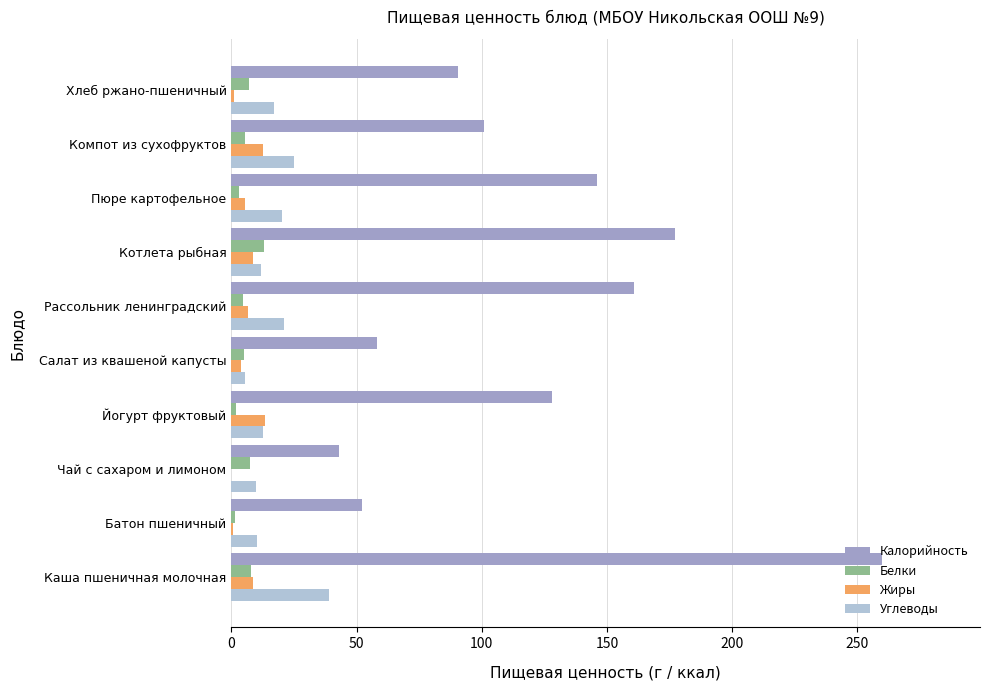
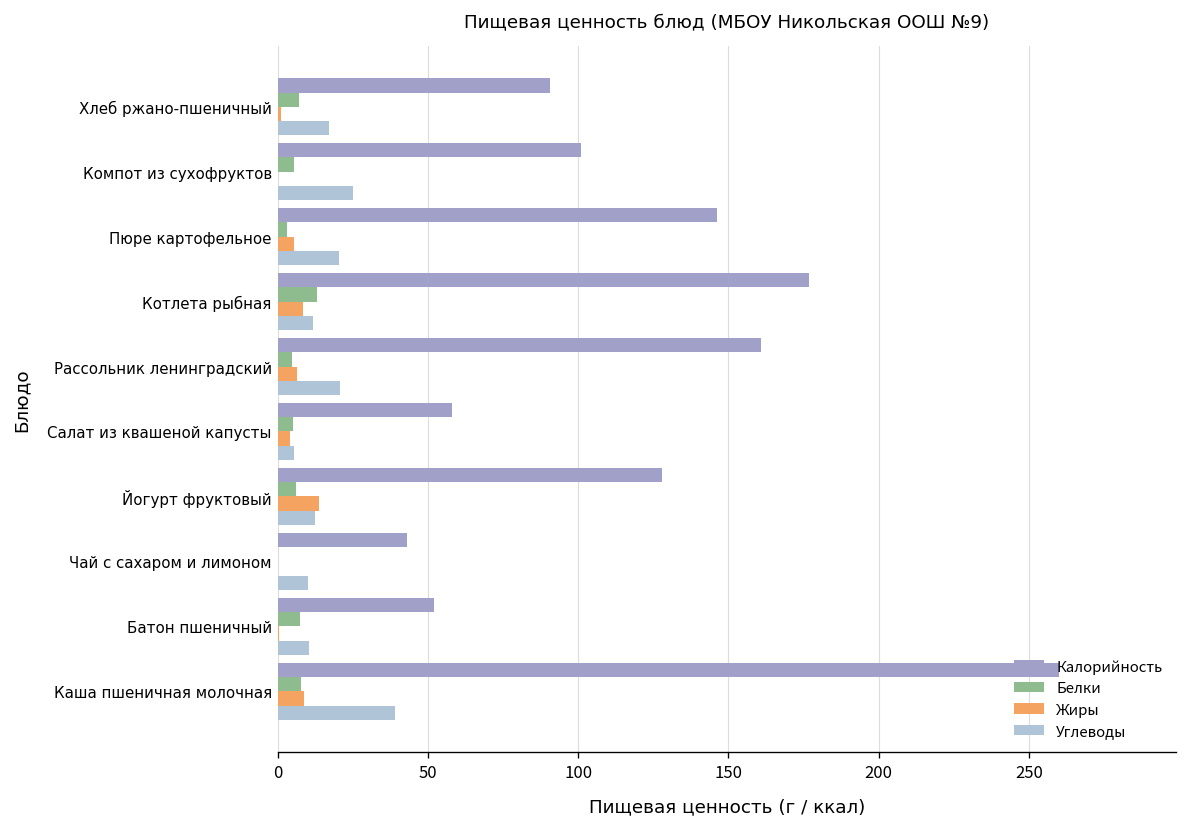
  {
    "Белки": {
      "Хлеб ржано-пшеничный": 7,
      "Компот из сухофруктов": 6,
      "Пюре картофельное": 3,
      "Котлета рыбная": 13,
      "Рассольник ленинградский": 5,
      "Салат из квашеной капусты": 5,
-     "Йогурт фруктовый": 2,
-     "Чай с сахаром и лимоном": 7,
-     "Батон пшеничный": 2,
+     "Йогурт фруктовый": 6,
+     "Чай с сахаром и лимоном": 0,
+     "Батон пшеничный": 8,
      "Каша пшеничная молочная": 8
    },
    "Жиры": {
      "Хлеб ржано-пшеничный": 1,
-     "Компот из сухофруктов": 13,
+     "Компот из сухофруктов": 0,
      "Пюре картофельное": 5,
      "Котлета рыбная": 9,
      "Рассольник ленинградский": 7,
      "Салат из квашеной капусты": 4,
      "Йогурт фруктовый": 14,
      "Чай с сахаром и лимоном": 0,
      "Каша пшеничная молочная": 9
    }
  }
